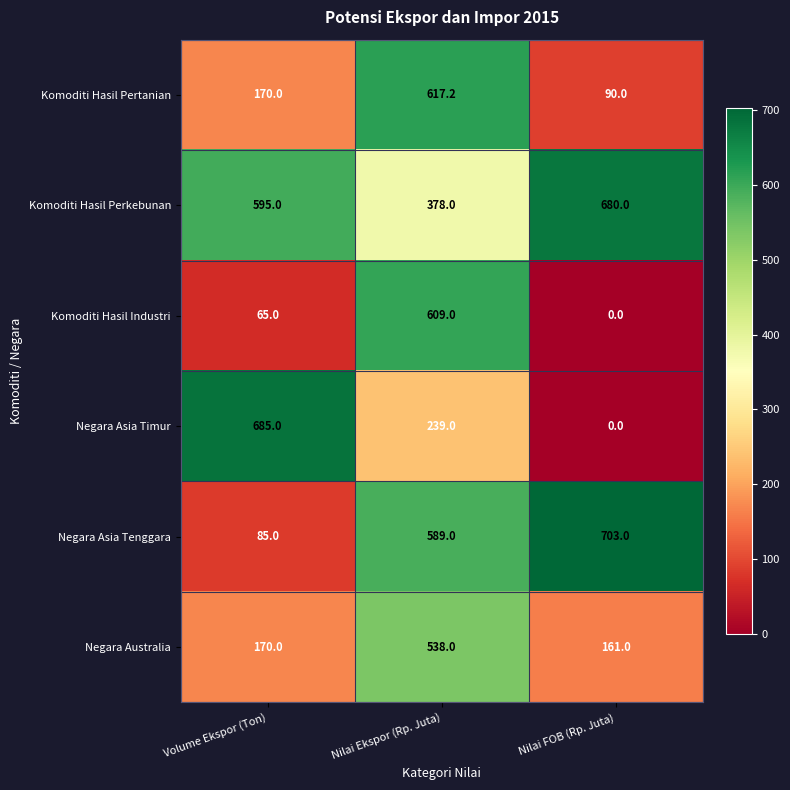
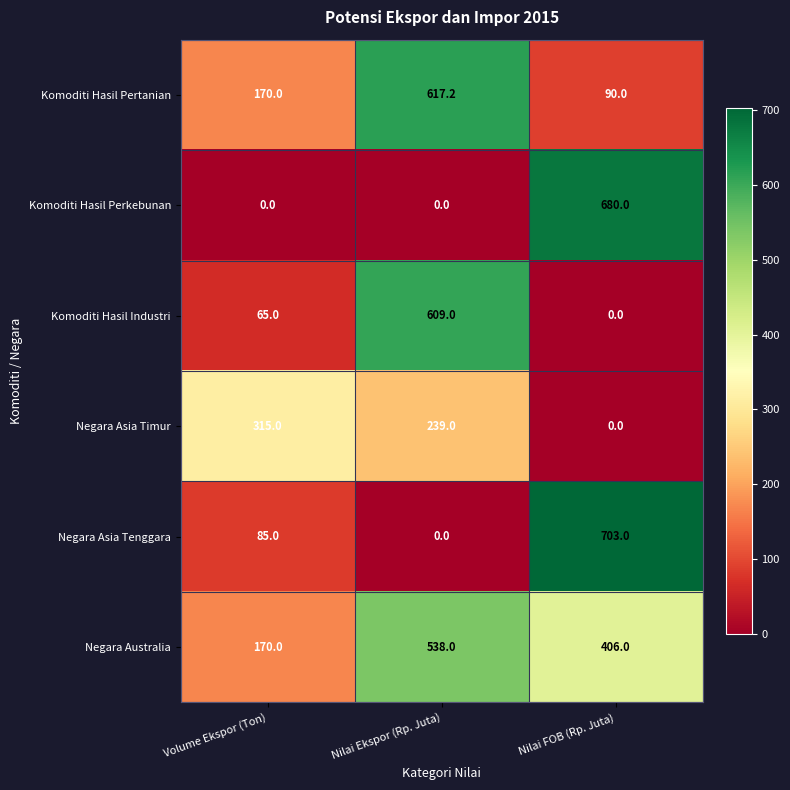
  {
    "Komoditi Hasil Pertanian": {
      "Volume Ekspor (Ton)": 170.0,
      "Nilai Ekspor (Rp. Juta)": 617.2,
      "Nilai FOB (Rp. Juta)": 90.0
    },
    "Komoditi Hasil Perkebunan": {
-     "Volume Ekspor (Ton)": 595.0,
-     "Nilai Ekspor (Rp. Juta)": 378.0,
+     "Volume Ekspor (Ton)": 0.0,
+     "Nilai Ekspor (Rp. Juta)": 0.0,
      "Nilai FOB (Rp. Juta)": 680.0
    },
    "Komoditi Hasil Industri": {
      "Volume Ekspor (Ton)": 65.0,
      "Nilai Ekspor (Rp. Juta)": 609.0,
      "Nilai FOB (Rp. Juta)": 0.0
    },
    "Negara Asia Timur": {
-     "Volume Ekspor (Ton)": 685.0,
+     "Volume Ekspor (Ton)": 315.0,
      "Nilai Ekspor (Rp. Juta)": 239.0,
      "Nilai FOB (Rp. Juta)": 0.0
    },
    "Negara Asia Tenggara": {
      "Volume Ekspor (Ton)": 85.0,
-     "Nilai Ekspor (Rp. Juta)": 589.0,
+     "Nilai Ekspor (Rp. Juta)": 0.0,
      "Nilai FOB (Rp. Juta)": 703.0
    },
    "Negara Australia": {
      "Volume Ekspor (Ton)": 170.0,
      "Nilai Ekspor (Rp. Juta)": 538.0,
-     "Nilai FOB (Rp. Juta)": 161.0
+     "Nilai FOB (Rp. Juta)": 406.0
    }
  }
